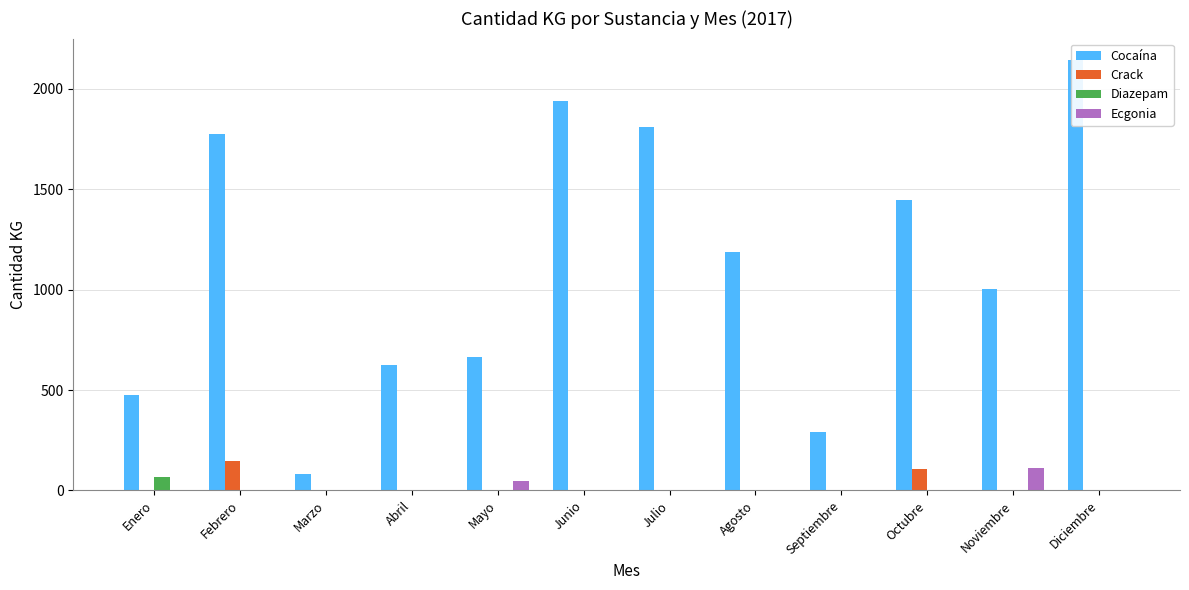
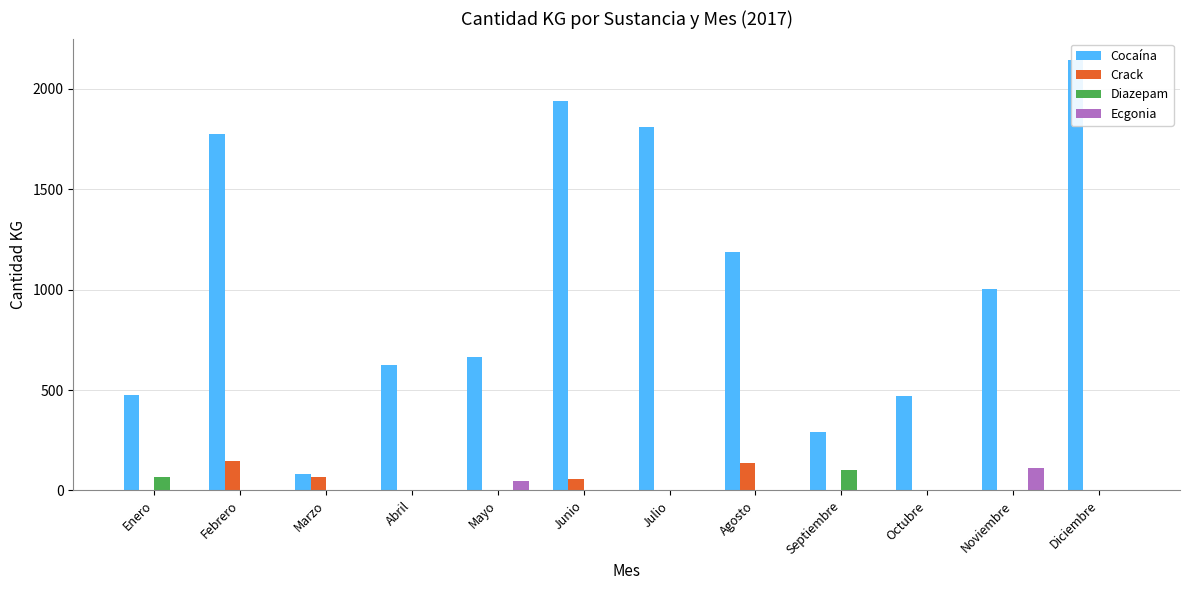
  {
    "Cocaína": {
      "Enero": 480,
      "Febrero": 1770,
      "Marzo": 80,
      "Abril": 630,
      "Mayo": 660,
      "Junio": 1940,
      "Julio": 1810,
      "Agosto": 1190,
      "Septiembre": 290,
-     "Octubre": 1450,
+     "Octubre": 470,
      "Noviembre": 1000
    },
    "Crack": {
      "Febrero": 150,
-     "Marzo": 0,
-     "Junio": 0,
-     "Agosto": 0,
-     "Octubre": 100
+     "Marzo": 70,
+     "Junio": 60,
+     "Agosto": 140,
+     "Octubre": 0
    },
    "Diazepam": {
      "Enero": 70,
      "Abril": 0,
      "Mayo": 0,
      "Junio": 0,
      "Julio": 0,
      "Agosto": 0,
-     "Septiembre": 0,
+     "Septiembre": 100,
      "Octubre": 0,
      "Noviembre": 0,
      "Diciembre": 0
    },
    "Ecgonia": {
      "Enero": 0,
      "Marzo": 0,
      "Abril": 0,
      "Mayo": 50,
      "Junio": 0,
      "Julio": 0,
      "Agosto": 0,
      "Septiembre": 0,
      "Octubre": 0,
      "Noviembre": 110,
      "Diciembre": 0
    }
  }
